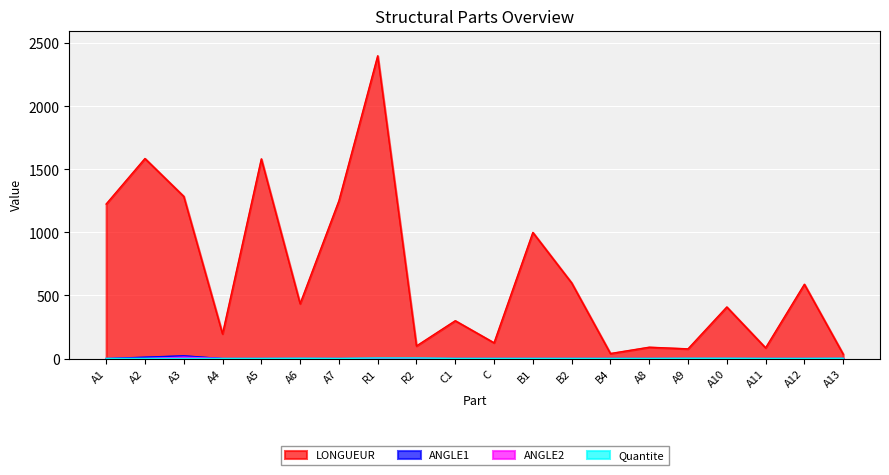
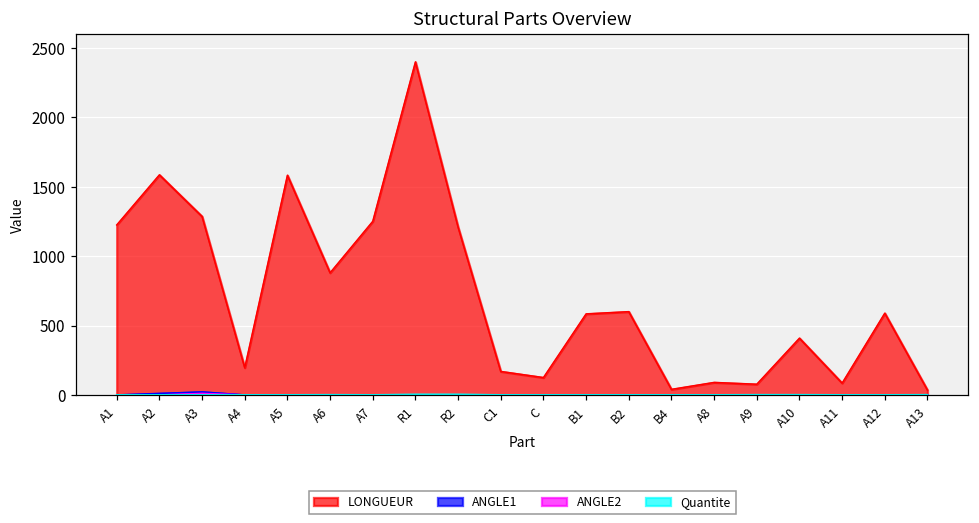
  {
    "LONGUEUR": {
      "A1": 1230,
      "A2": 1590,
      "A3": 1290,
      "A4": 200,
      "A5": 1580,
-     "A6": 440,
+     "A6": 880,
      "A7": 1250,
      "R1": 2400,
-     "R2": 100,
-     "C1": 300,
+     "R2": 1210,
+     "C1": 170,
      "C": 130,
-     "B1": 1000,
+     "B1": 580,
      "B2": 600,
      "B4": 40,
      "A8": 90,
      "A9": 80,
      "A10": 410,
      "A11": 90,
      "A12": 590,
      "A13": 40
    }
  }
